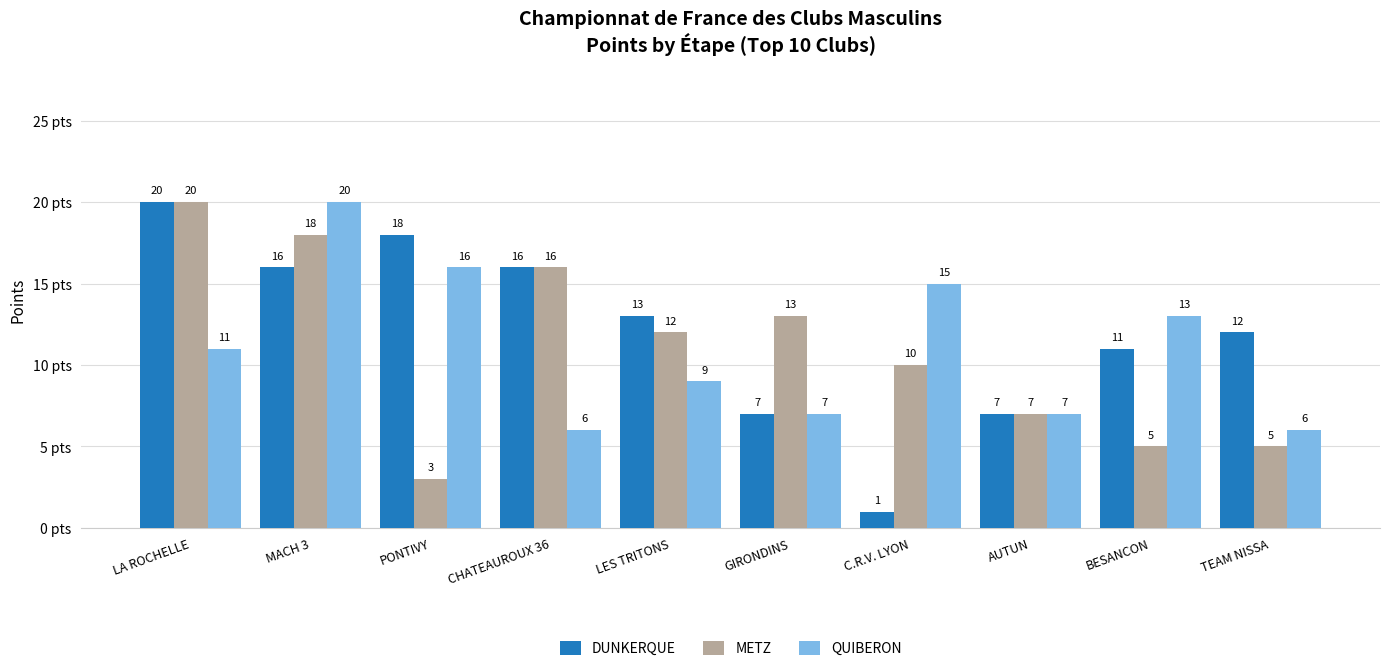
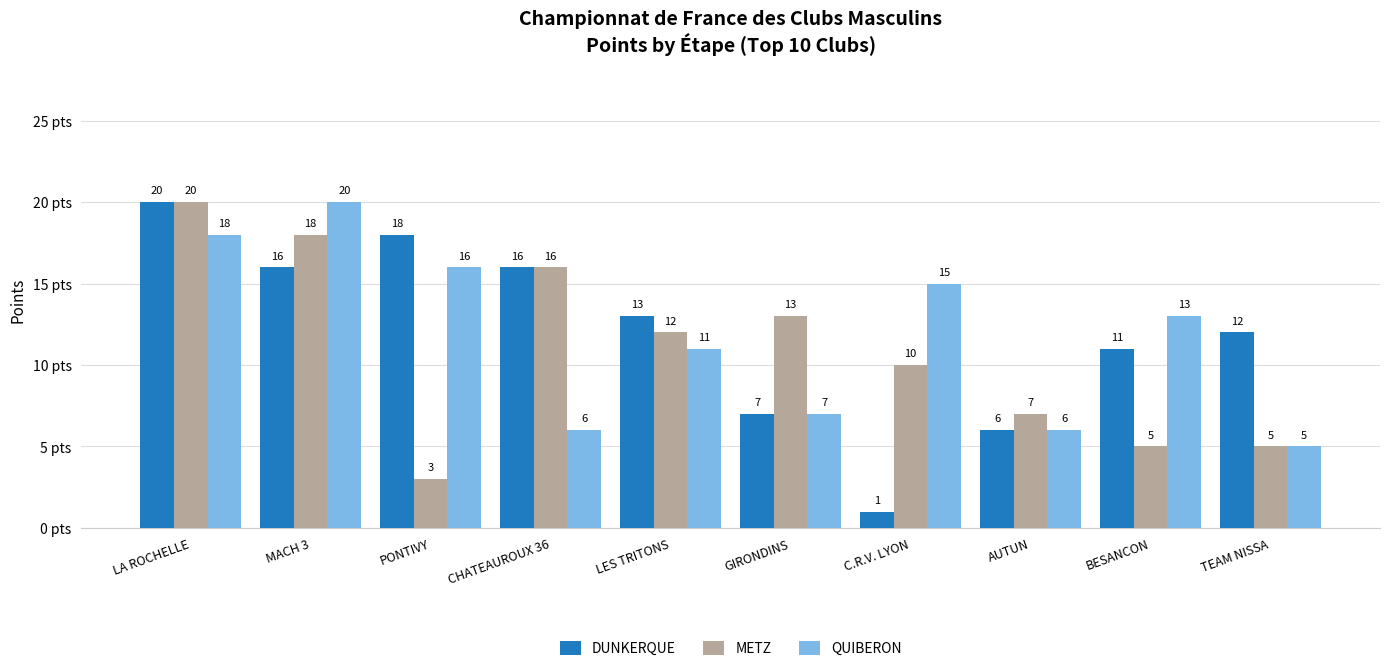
  {
    "DUNKERQUE": {
      "LA ROCHELLE": 20,
      "MACH 3": 16,
      "PONTIVY": 18,
      "CHATEAUROUX 36": 16,
      "LES TRITONS": 13,
      "GIRONDINS": 7,
      "C.R.V. LYON": 1,
-     "AUTUN": 7,
+     "AUTUN": 6,
      "BESANCON": 11,
      "TEAM NISSA": 12
    },
    "METZ": {
      "LA ROCHELLE": 20,
      "MACH 3": 18,
      "PONTIVY": 3,
      "CHATEAUROUX 36": 16,
      "LES TRITONS": 12,
      "GIRONDINS": 13,
      "C.R.V. LYON": 10,
      "AUTUN": 7,
      "BESANCON": 5,
      "TEAM NISSA": 5
    },
    "QUIBERON": {
-     "LA ROCHELLE": 11,
+     "LA ROCHELLE": 18,
      "MACH 3": 20,
      "PONTIVY": 16,
      "CHATEAUROUX 36": 6,
-     "LES TRITONS": 9,
+     "LES TRITONS": 11,
      "GIRONDINS": 7,
      "C.R.V. LYON": 15,
-     "AUTUN": 7,
+     "AUTUN": 6,
      "BESANCON": 13,
-     "TEAM NISSA": 6
+     "TEAM NISSA": 5
    }
  }
